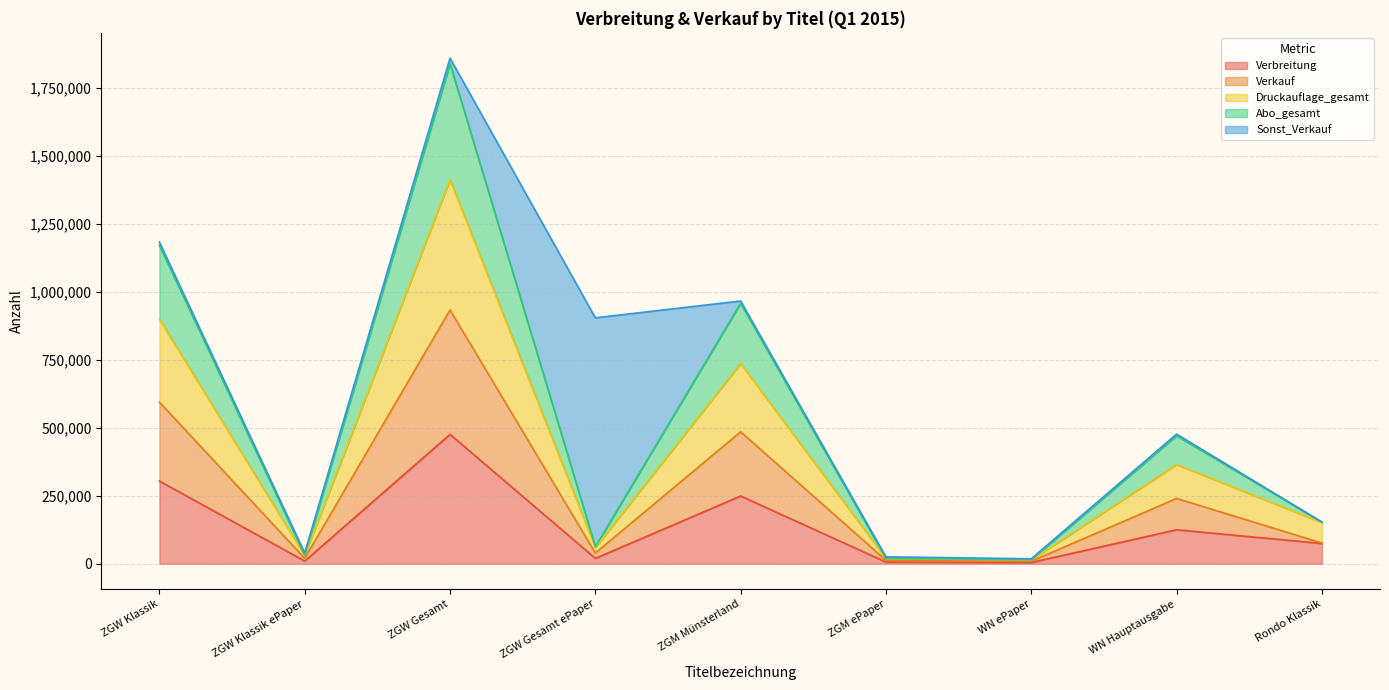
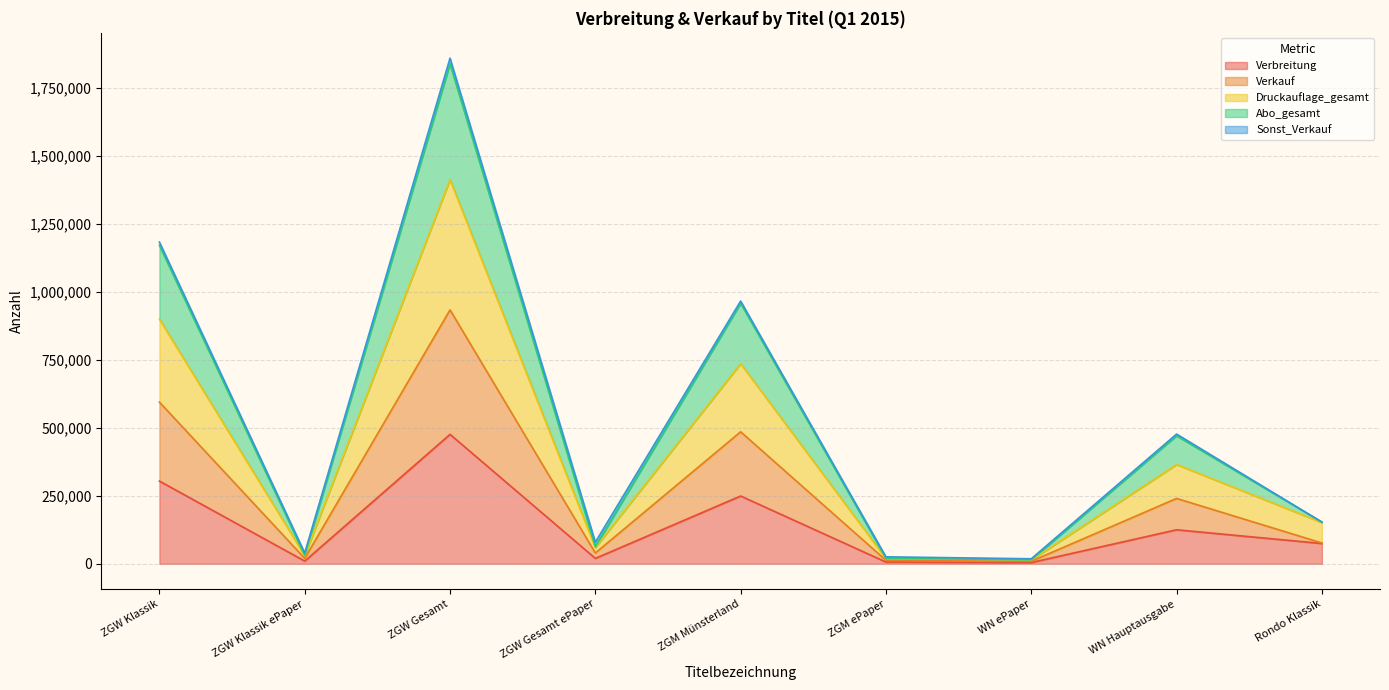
  {
    "Abo_gesamt": {
      "ZGW Klassik": "270,000",
      "ZGW Gesamt": "430,000"
    },
    "Sonst_Verkauf": {
      "ZGW Klassik": "10,000",
      "ZGW Gesamt": "20,000",
-     "ZGW Gesamt ePaper": "840,000"
+     "ZGW Gesamt ePaper": "20,000"
    }
  }
